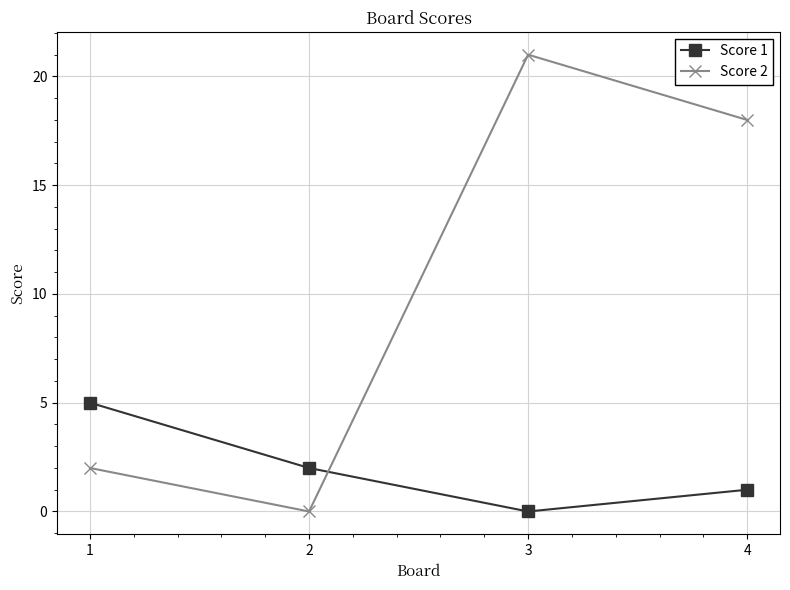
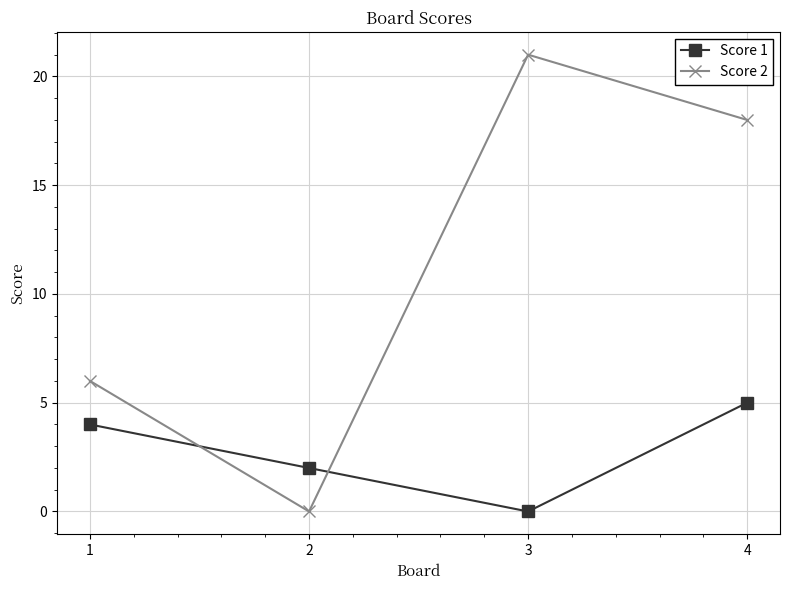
  {
    "Score 1": {
-     "1": 5,
+     "1": 4,
      "2": 2,
      "3": 0,
-     "4": 1
+     "4": 5
    },
    "Score 2": {
-     "1": 2,
+     "1": 6,
      "2": 0,
      "3": 21,
      "4": 18
    }
  }
